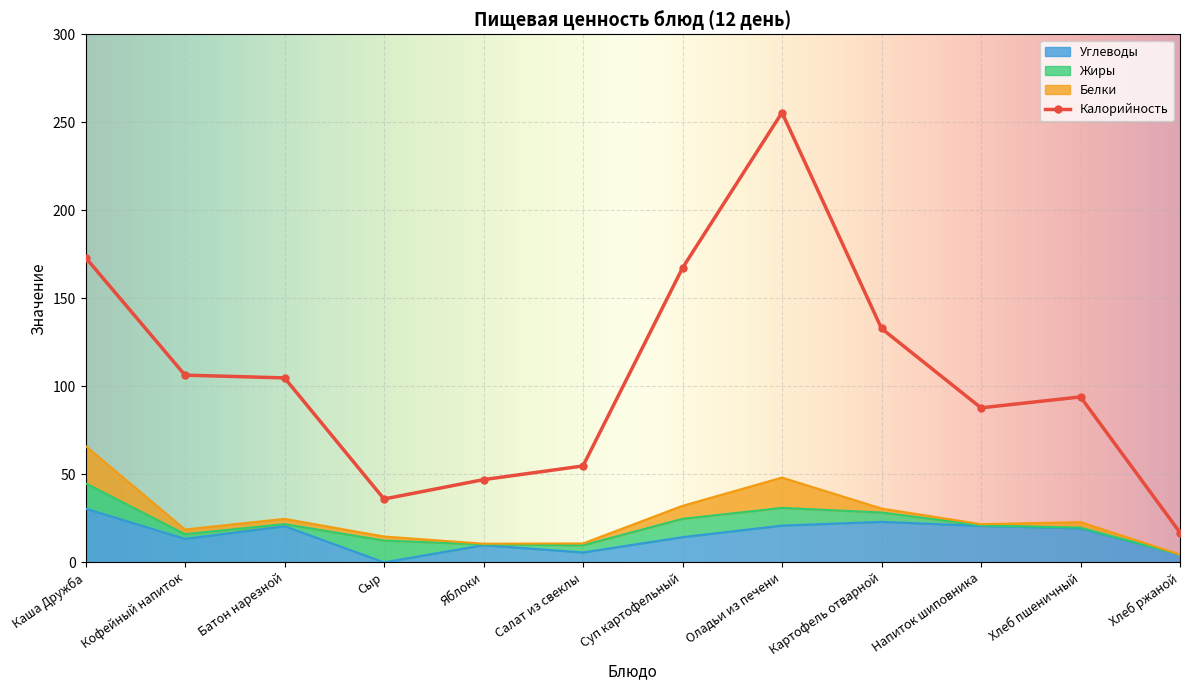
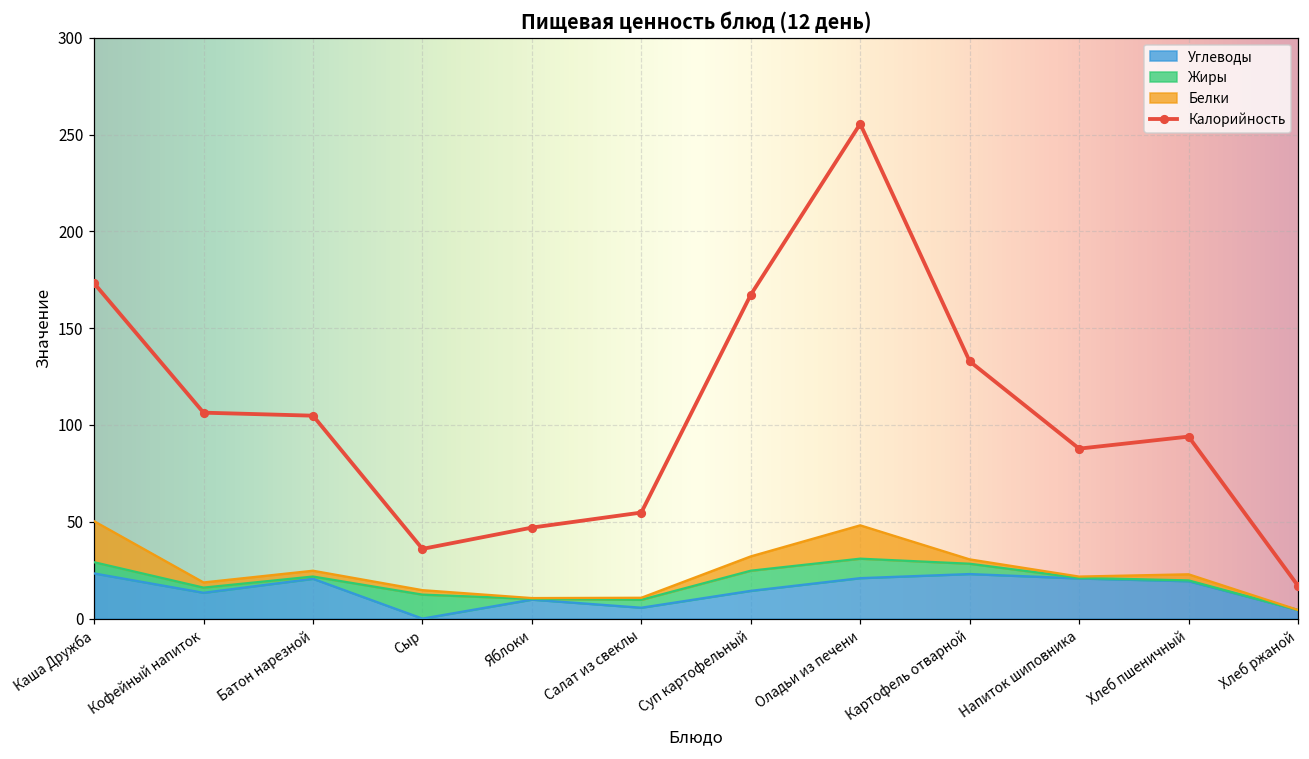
  {
    "Углеводы": {
-     "Каша Дружба": 31,
+     "Каша Дружба": 23,
      "Кофейный напиток": 13,
      "Сыр": 0,
      "Салат из свеклы": 6,
      "Суп картофельный": 14,
      "Оладьи из печени": 21,
      "Картофель отварной": 23
    },
    "Жиры": {
-     "Каша Дружба": 14,
+     "Каша Дружба": 6,
      "Кофейный напиток": 3,
      "Сыр": 12,
      "Суп картофельный": 10,
      "Оладьи из печени": 10,
      "Картофель отварной": 5
    },
    "Белки": {
      "Каша Дружба": 21,
      "Кофейный напиток": 3,
      "Батон нарезной": 3,
      "Сыр": 2,
      "Суп картофельный": 7,
      "Оладьи из печени": 17,
      "Картофель отварной": 2,
      "Хлеб пшеничный": 3
    },
    "Калорийность": {
      "Каша Дружба": 173,
      "Кофейный напиток": 106,
      "Батон нарезной": 105,
      "Сыр": 36,
      "Яблоки": 47,
      "Салат из свеклы": 55,
      "Суп картофельный": 167,
      "Оладьи из печени": 256,
      "Картофель отварной": 133,
      "Напиток шиповника": 88,
      "Хлеб пшеничный": 94,
      "Хлеб ржаной": 17
    }
  }
